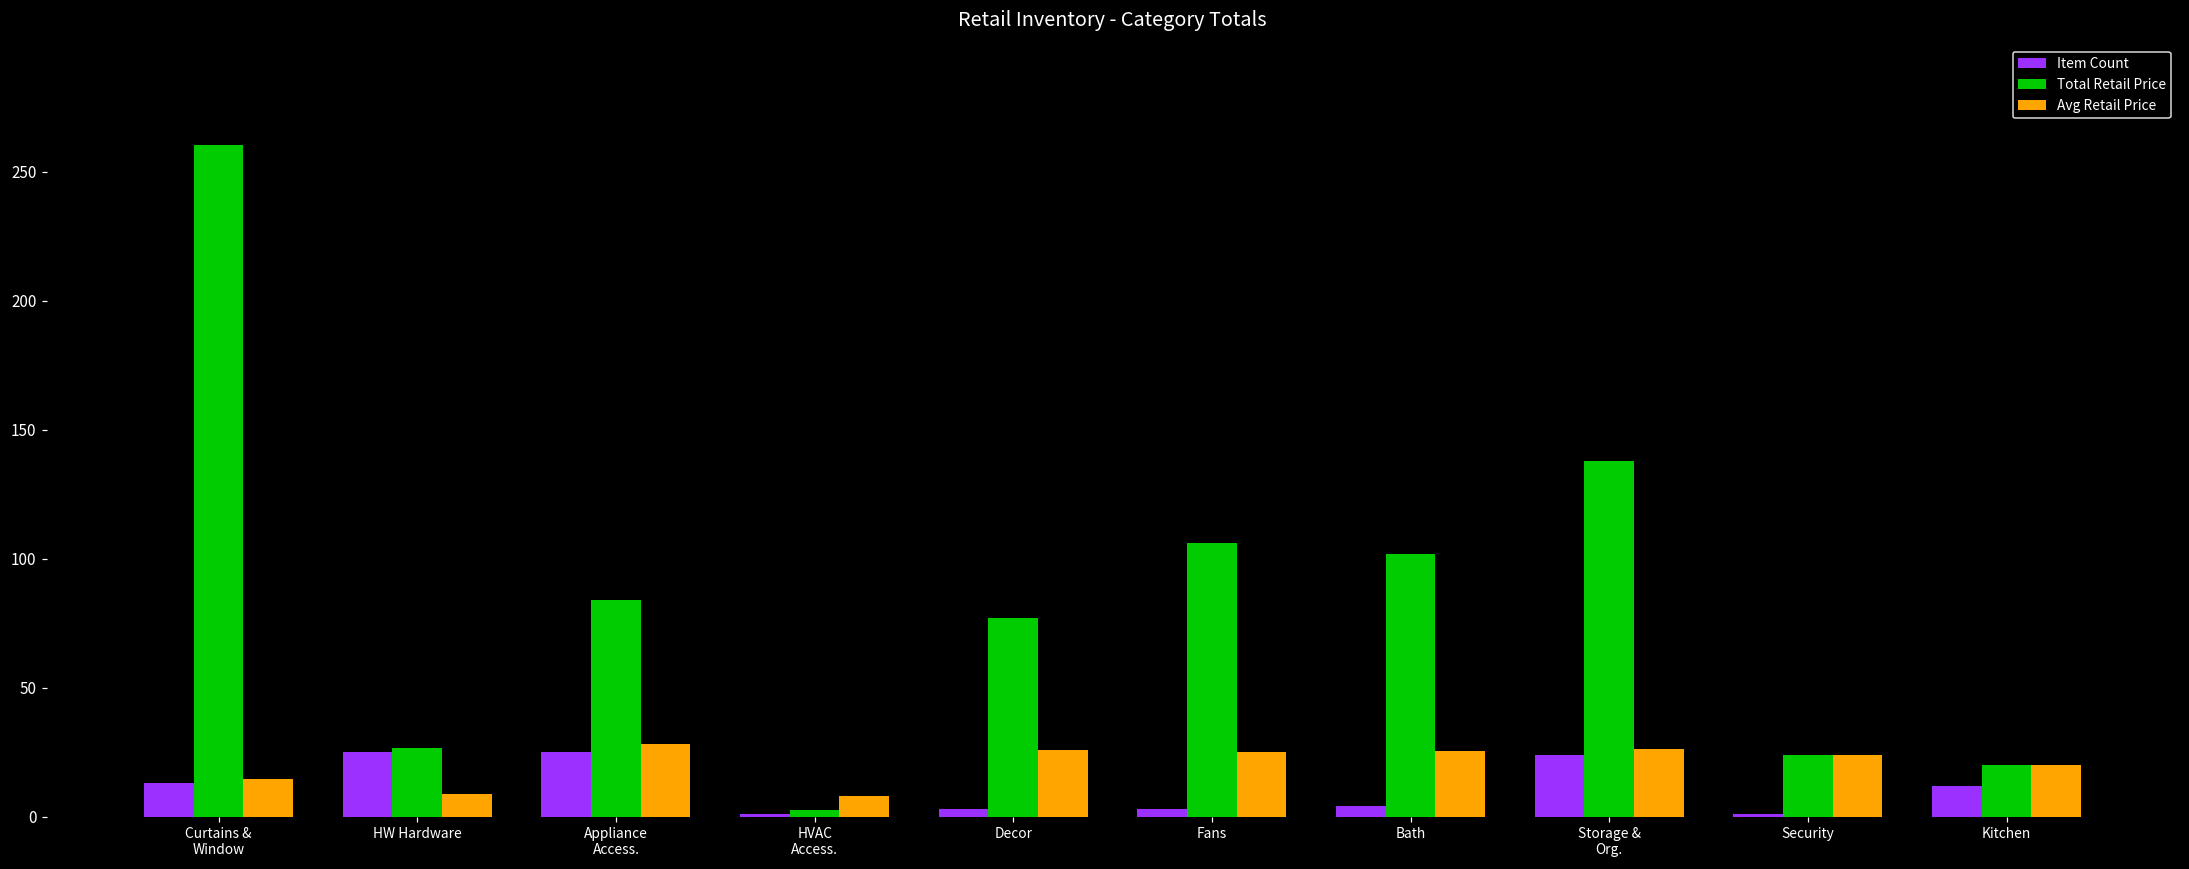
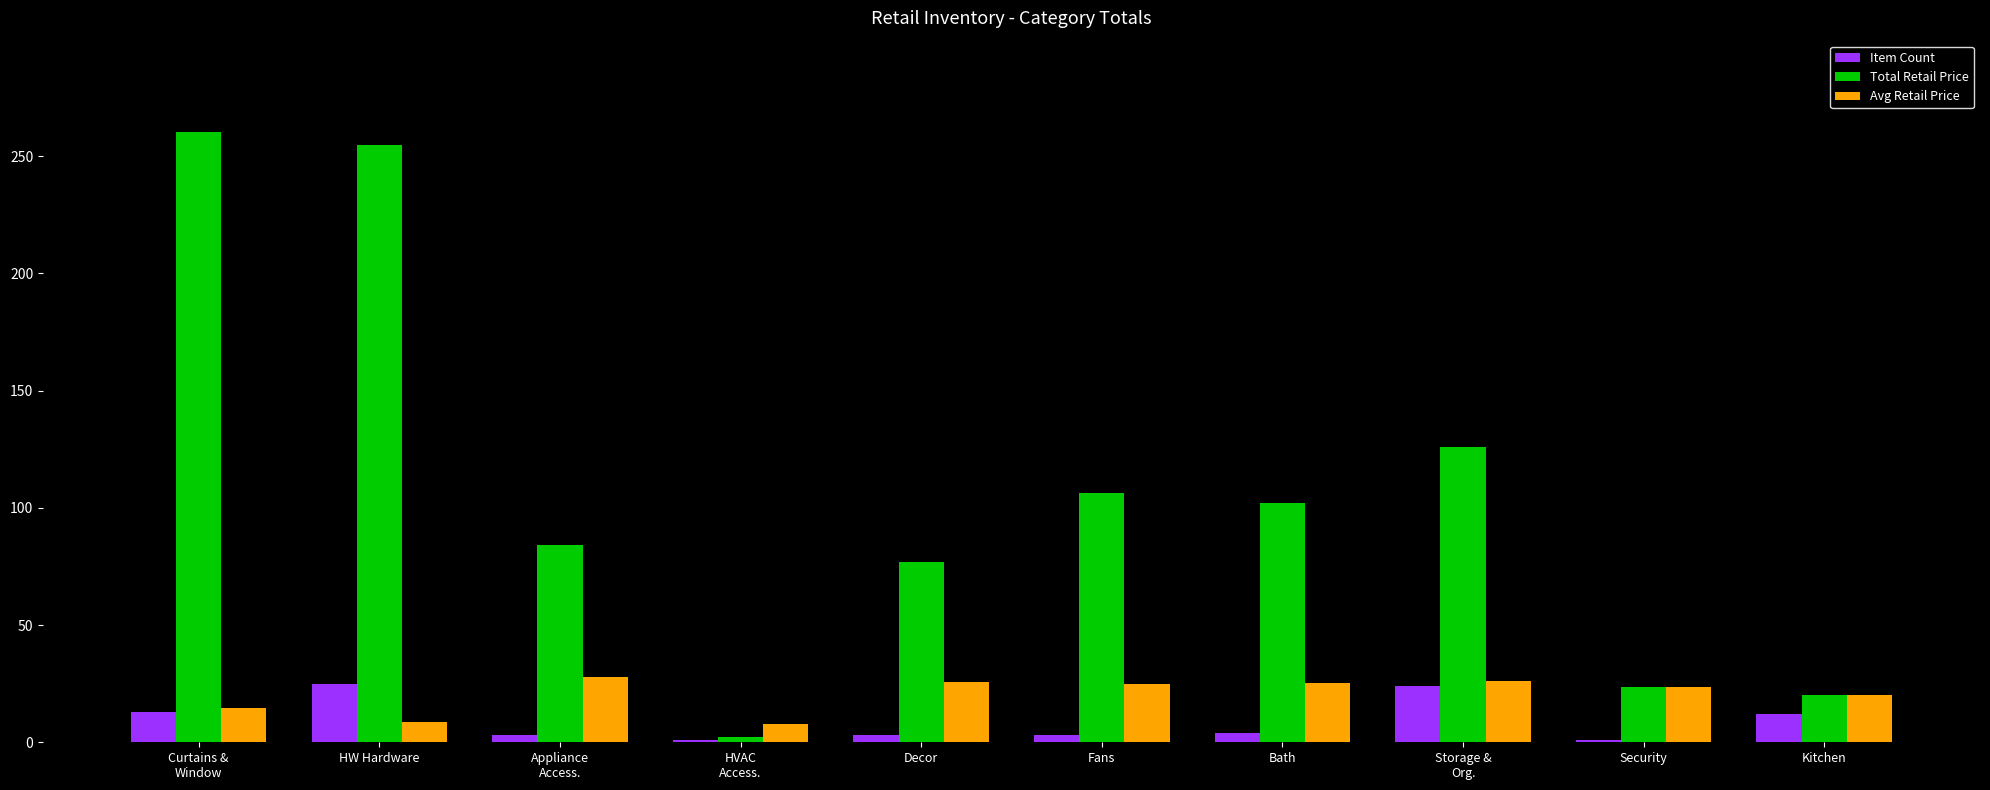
  {
    "Item Count": {
      "Curtains & Window": 13,
      "HW Hardware": 25,
-     "Appliance Access.": 25,
+     "Appliance Access.": 3,
      "Decor": 3,
      "Fans": 3,
      "Bath": 4,
      "Storage & Org.": 24,
      "Kitchen": 12
    },
    "Total Retail Price": {
      "Curtains & Window": 260,
-     "HW Hardware": 27,
+     "HW Hardware": 255,
      "Appliance Access.": 84,
      "HVAC Access.": 2,
      "Decor": 77,
      "Fans": 106,
      "Bath": 102,
-     "Storage & Org.": 138,
+     "Storage & Org.": 126,
      "Security": 24,
      "Kitchen": 20
    },
    "Avg Retail Price": {
      "Curtains & Window": 14,
      "HW Hardware": 9,
      "Appliance Access.": 28,
      "HVAC Access.": 8,
      "Decor": 26,
      "Fans": 25,
      "Bath": 25,
      "Storage & Org.": 26,
      "Security": 24,
      "Kitchen": 20
    }
  }
